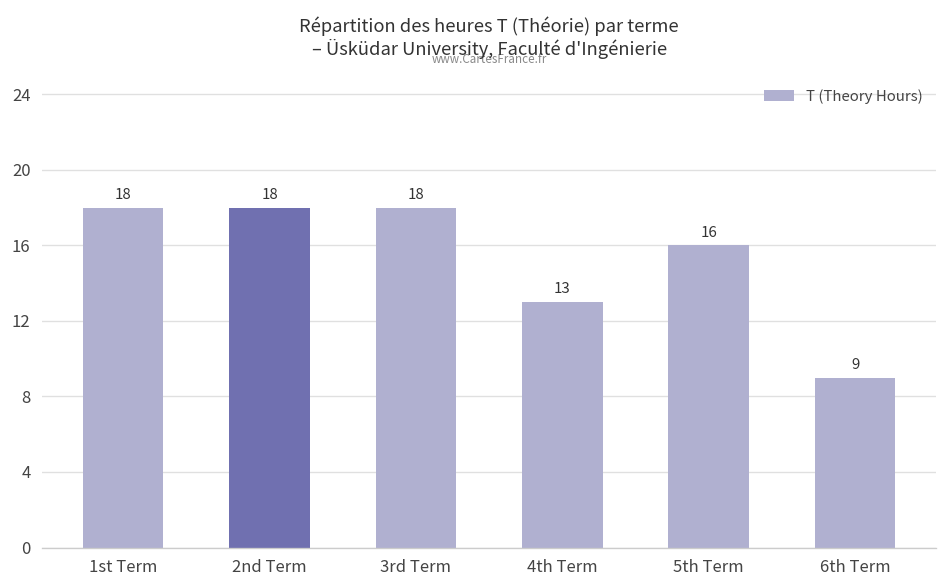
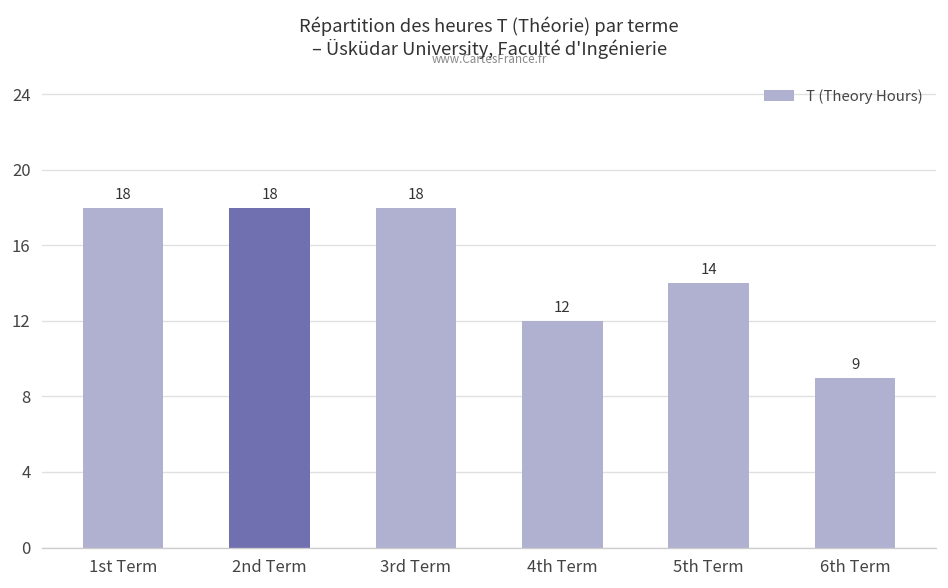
  {
    "1st Term": 18,
    "2nd Term": 18,
    "3rd Term": 18,
-   "4th Term": 13,
-   "5th Term": 16,
+   "4th Term": 12,
+   "5th Term": 14,
    "6th Term": 9
  }
